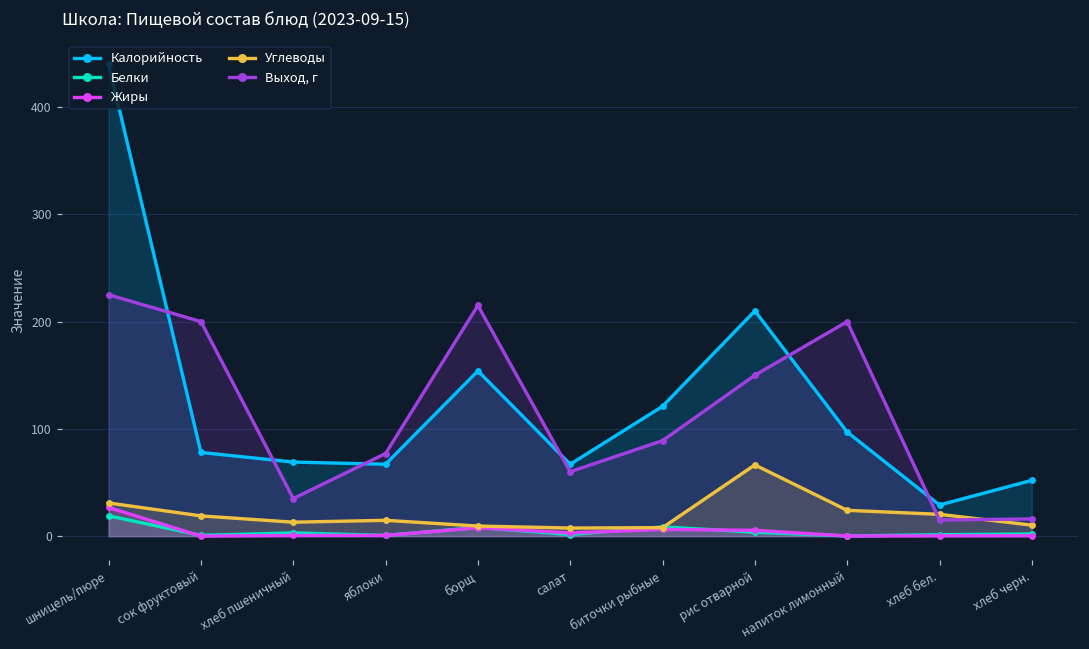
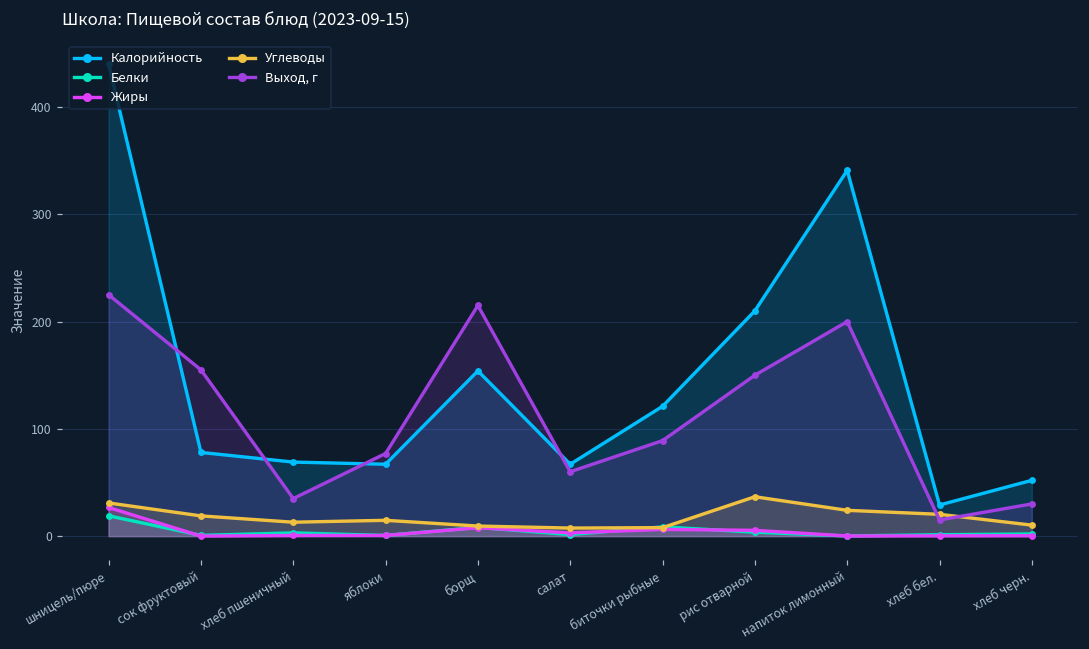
  {
    "Калорийность": {
      "сок фруктовый": 80,
      "хлеб пшеничный": 70,
      "яблоки": 70,
      "борщ": 150,
      "салат": 70,
      "биточки рыбные": 120,
      "рис отварной": 210,
-     "напиток лимонный": 100,
+     "напиток лимонный": 340,
      "хлеб бел.": 30,
      "хлеб черн.": 50
    },
    "Белки": {
      "шницель/пюре": 20
    },
    "Жиры": {
      "шницель/пюре": 30
    },
    "Углеводы": {
      "шницель/пюре": 30,
      "сок фруктовый": 20,
      "хлеб пшеничный": 10,
      "яблоки": 10,
      "салат": 10,
-     "рис отварной": 70,
+     "рис отварной": 40,
      "напиток лимонный": 20,
      "хлеб бел.": 20,
      "хлеб черн.": 10
    },
    "Выход, г": {
      "шницель/пюре": 230,
-     "сок фруктовый": 200,
+     "сок фруктовый": 160,
      "хлеб пшеничный": 40,
      "яблоки": 80,
      "борщ": 220,
      "салат": 60,
      "биточки рыбные": 90,
      "рис отварной": 150,
      "напиток лимонный": 200,
      "хлеб бел.": 20,
-     "хлеб черн.": 20
+     "хлеб черн.": 30
    }
  }
